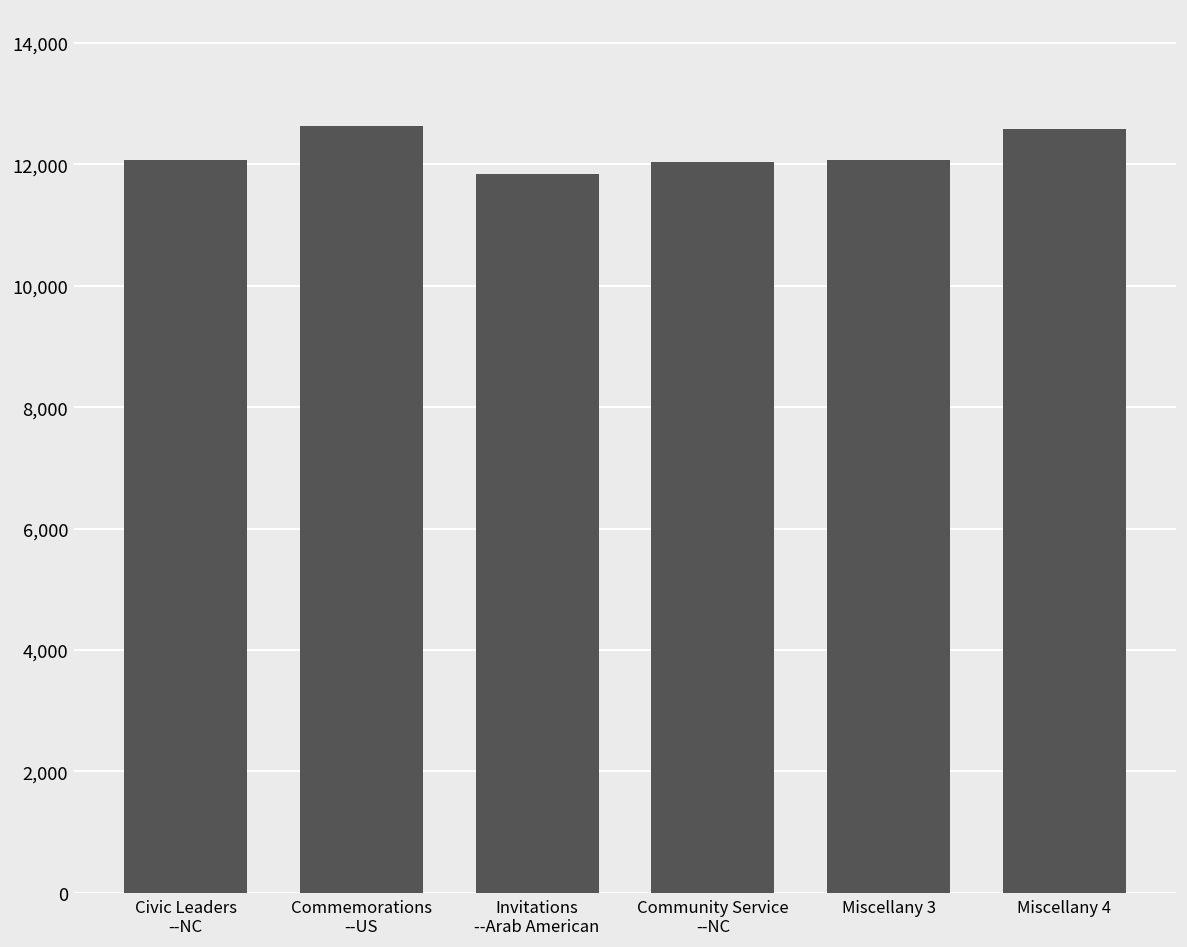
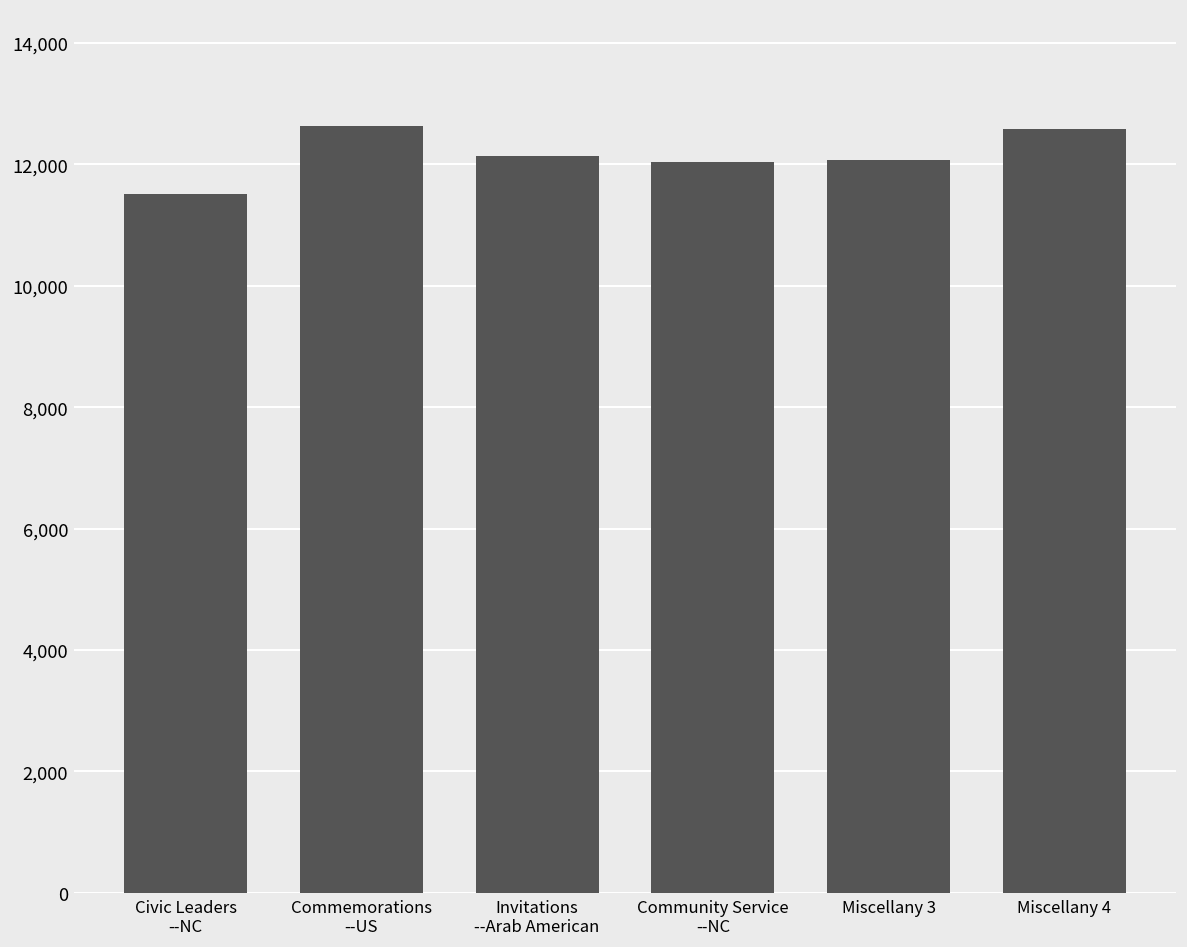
  {
-   "Civic Leaders --NC": "12,100",
+   "Civic Leaders --NC": "11,500",
    "Commemorations --US": "12,600",
-   "Invitations --Arab American": "11,800",
+   "Invitations --Arab American": "12,100",
    "Community Service --NC": "12,000",
    "Miscellany 3": "12,100",
    "Miscellany 4": "12,600"
  }
